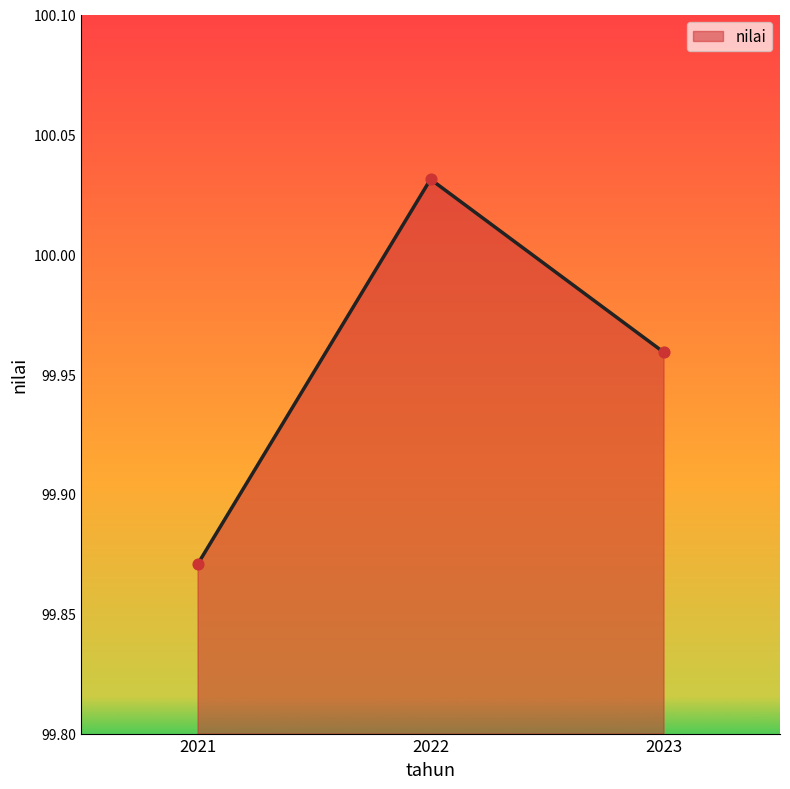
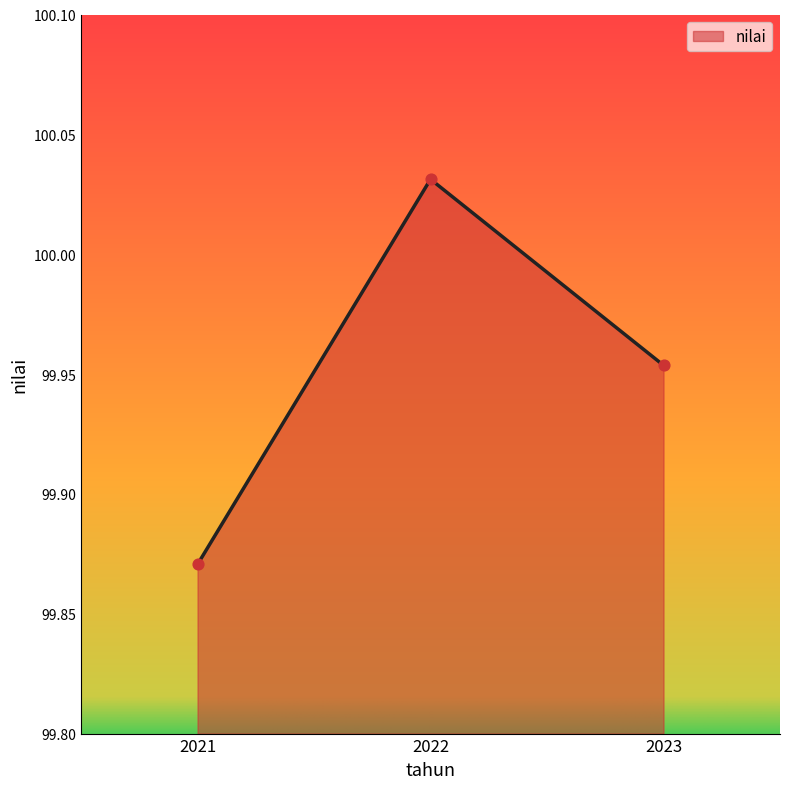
  {
    "2021": 99.871,
    "2022": 100.031,
-   "2023": 99.959
+   "2023": 99.954
  }
